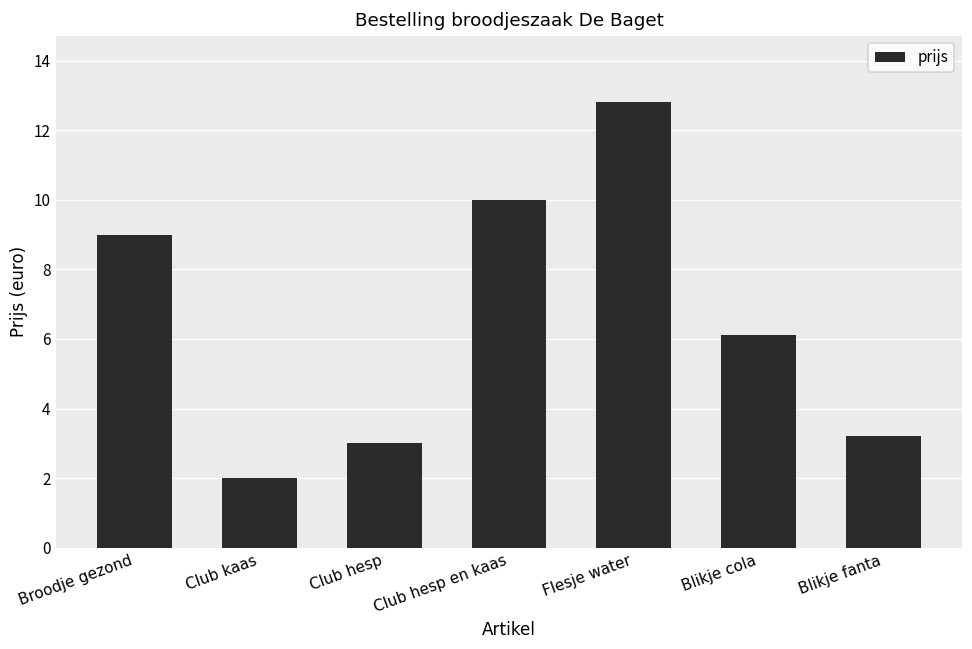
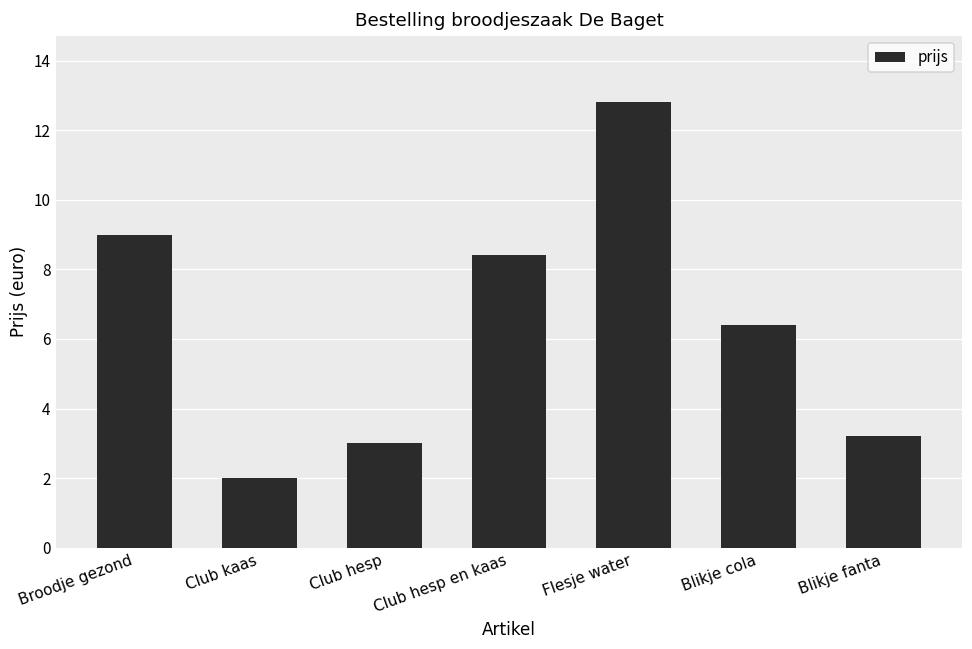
  {
    "Broodje gezond": 9.0,
    "Club kaas": 2.0,
    "Club hesp": 3.0,
-   "Club hesp en kaas": 10.0,
+   "Club hesp en kaas": 8.4,
    "Flesje water": 12.8,
-   "Blikje cola": 6.1,
+   "Blikje cola": 6.4,
    "Blikje fanta": 3.2
  }
